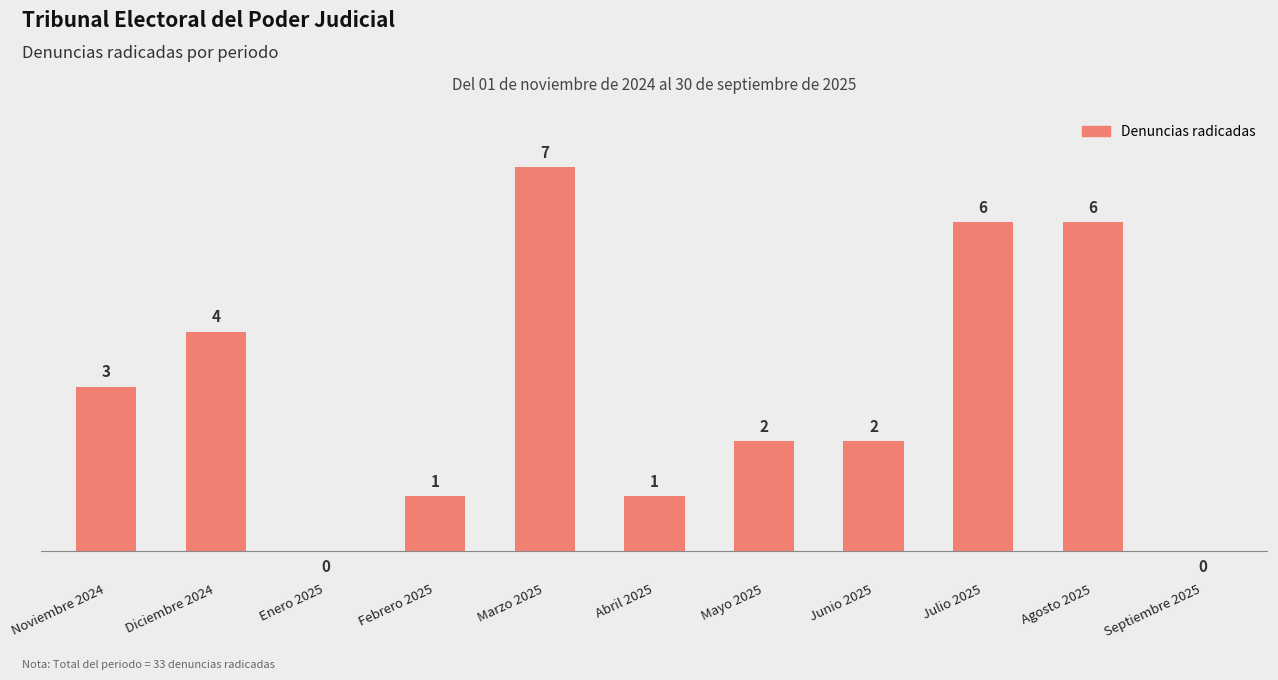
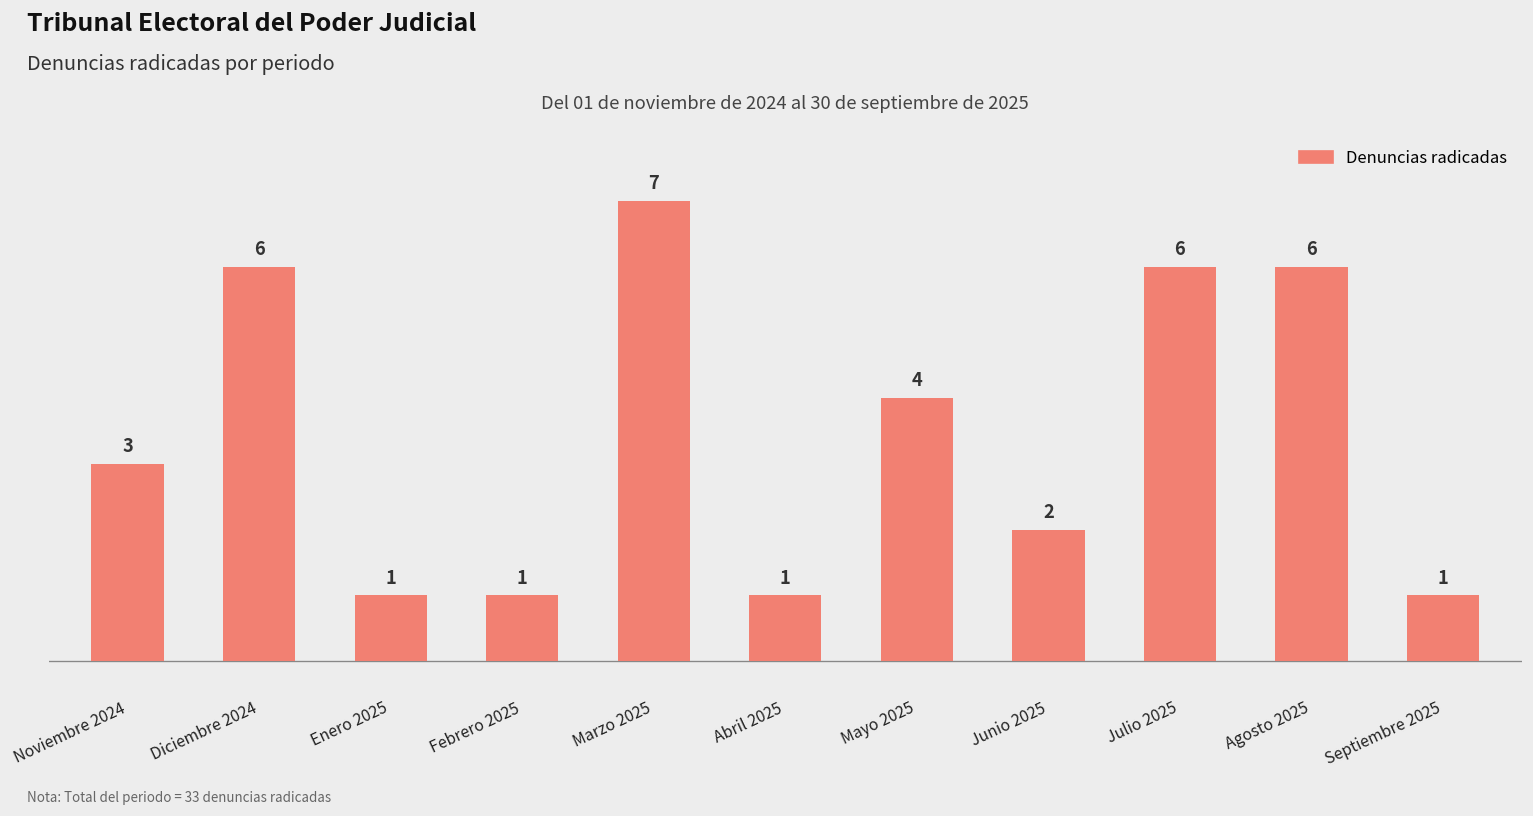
  {
    "Noviembre 2024": 3,
-   "Diciembre 2024": 4,
-   "Enero 2025": 0,
+   "Diciembre 2024": 6,
+   "Enero 2025": 1,
    "Febrero 2025": 1,
    "Marzo 2025": 7,
    "Abril 2025": 1,
-   "Mayo 2025": 2,
+   "Mayo 2025": 4,
    "Junio 2025": 2,
    "Julio 2025": 6,
    "Agosto 2025": 6,
-   "Septiembre 2025": 0
+   "Septiembre 2025": 1
  }
